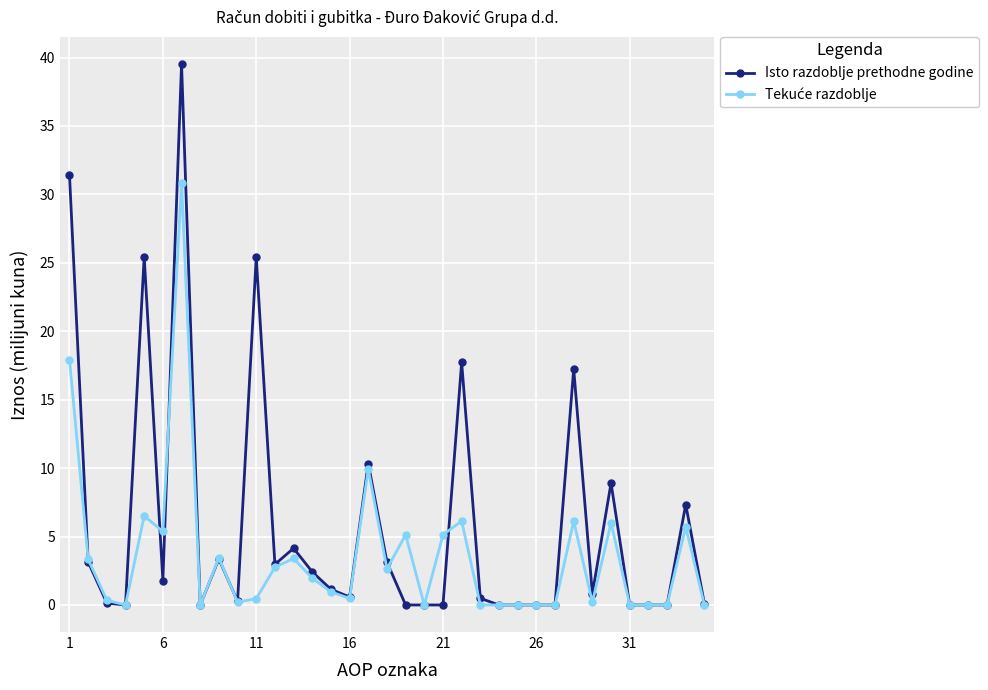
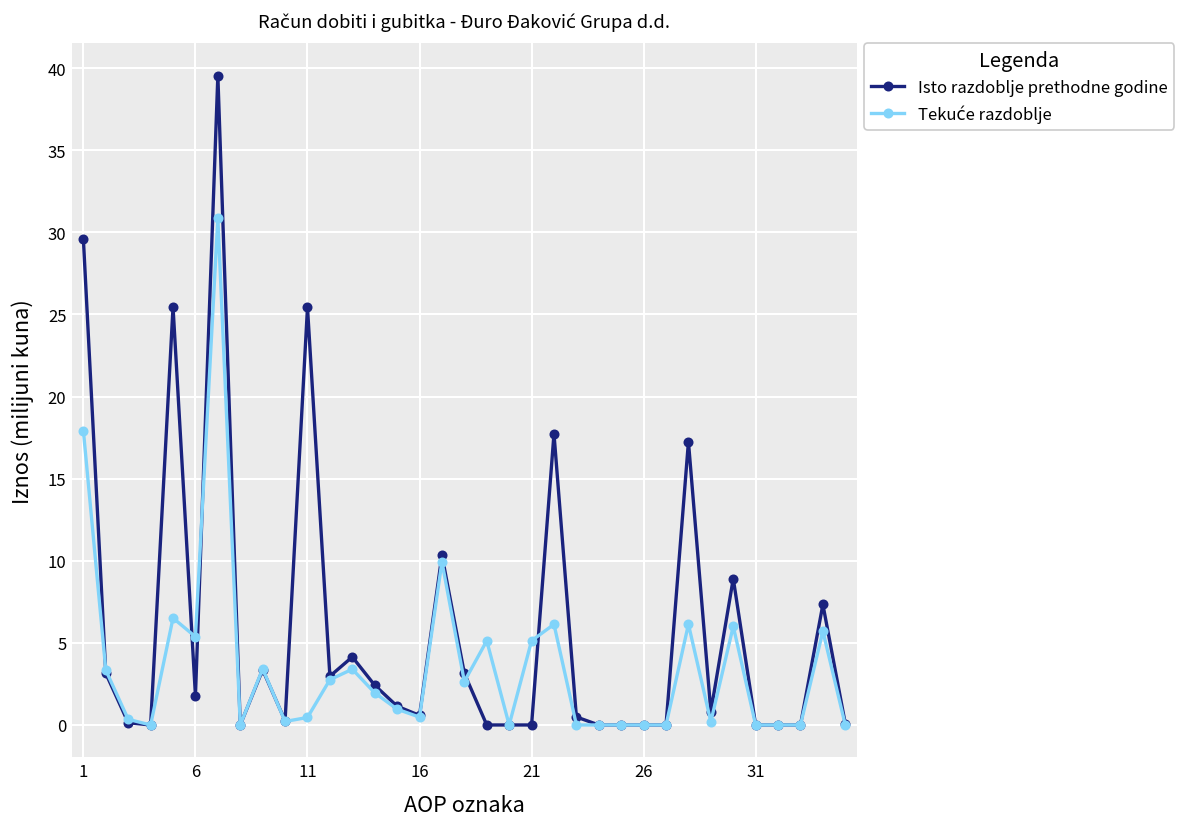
  {
    "Isto razdoblje prethodne godine": {
-     "1": 31.4,
+     "1": 29.6,
      "6": 1.8,
      "11": 25.4,
      "21": 0.0
    },
    "Tekuće razdoblje": {
      "1": 17.9,
      "6": 5.4,
      "11": 0.5,
      "21": 5.1
    }
  }
